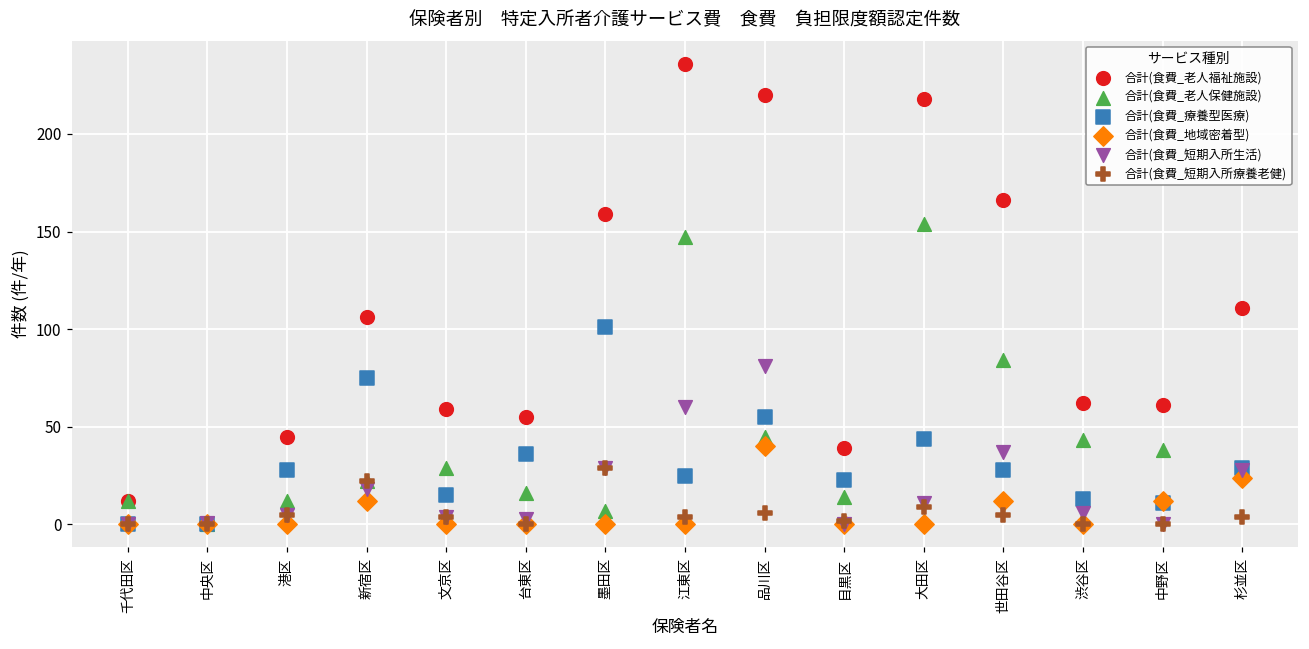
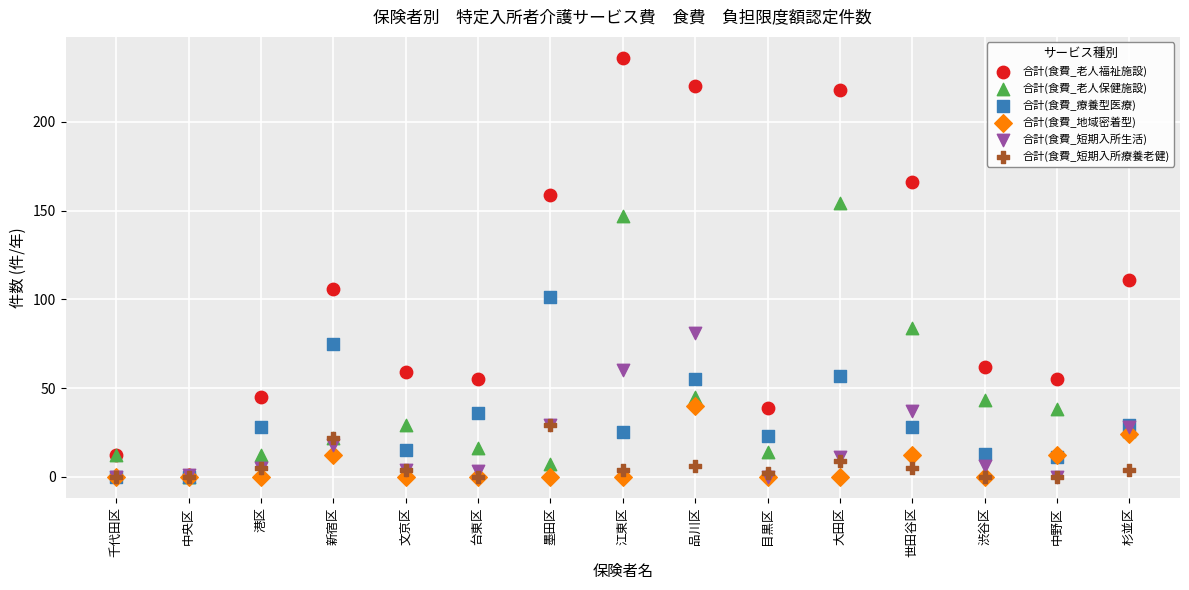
  {
    "合計(食費_老人福祉施設)": {
-     "中野区": 61
+     "中野区": 55
    },
    "合計(食費_療養型医療)": {
-     "大田区": 44
+     "大田区": 57
    }
  }
